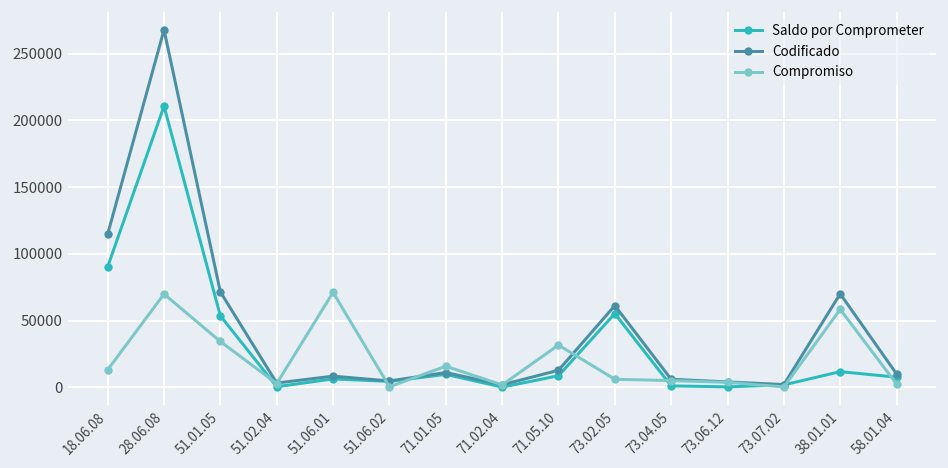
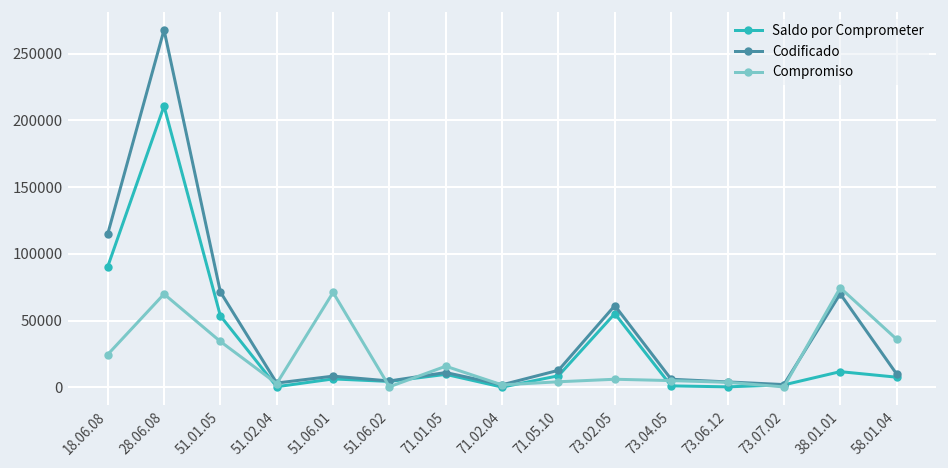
  {
    "Compromiso": {
-     "18.06.08": 13000,
+     "18.06.08": 24000,
      "28.06.08": 70000,
      "51.01.05": 34000,
      "51.06.01": 71000,
      "51.06.02": 0,
      "71.01.05": 16000,
-     "71.05.10": 32000,
+     "71.05.10": 4000,
      "73.02.05": 6000,
-     "38.01.01": 58000,
-     "58.01.04": 2000
+     "38.01.01": 75000,
+     "58.01.04": 36000
    }
  }
